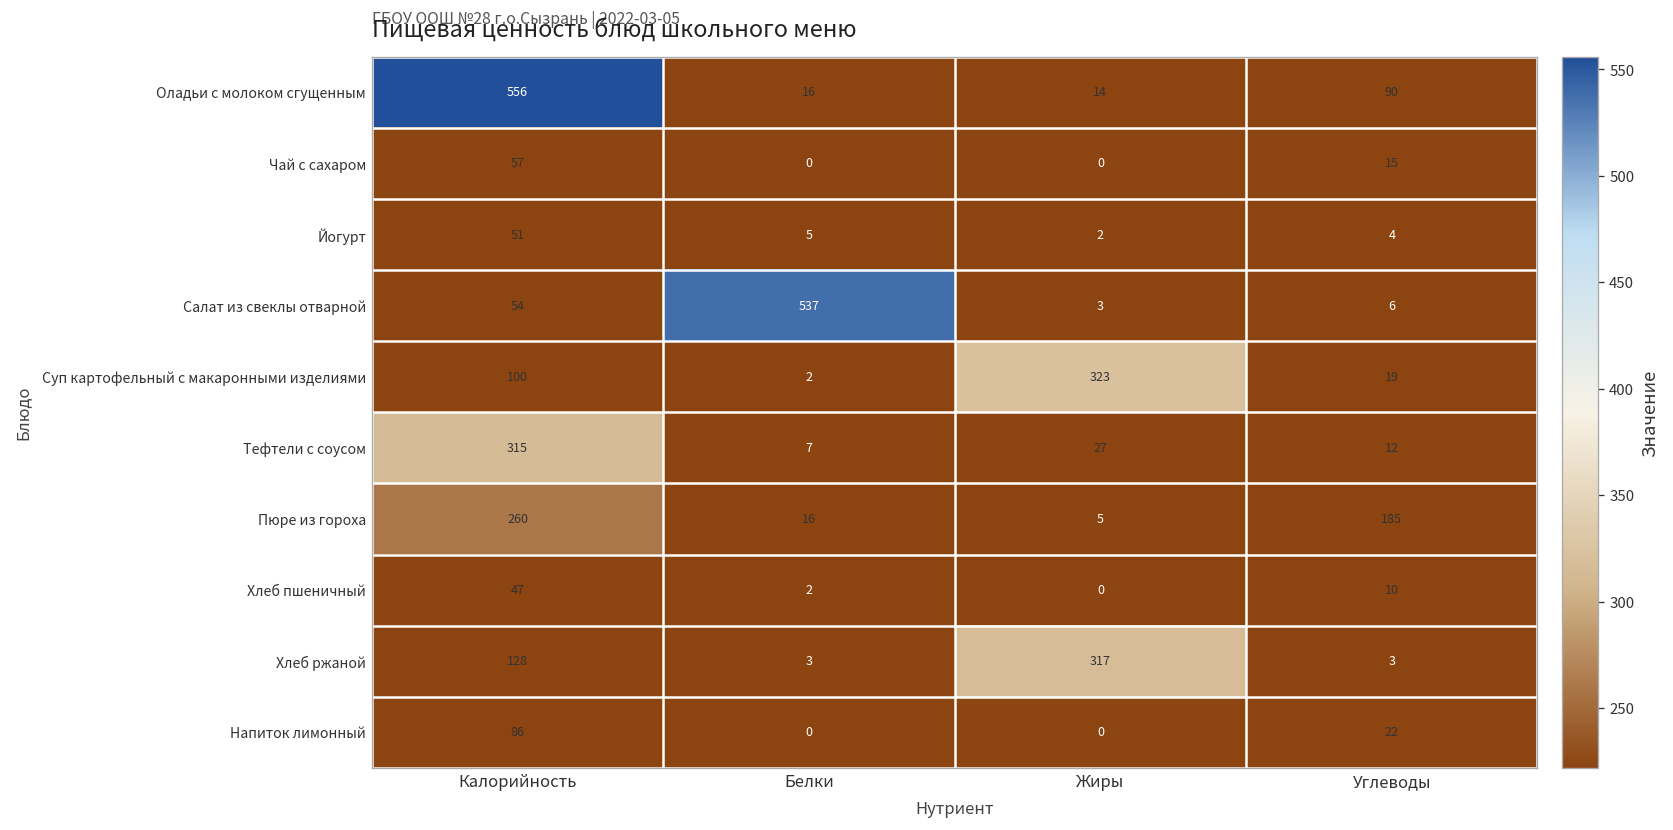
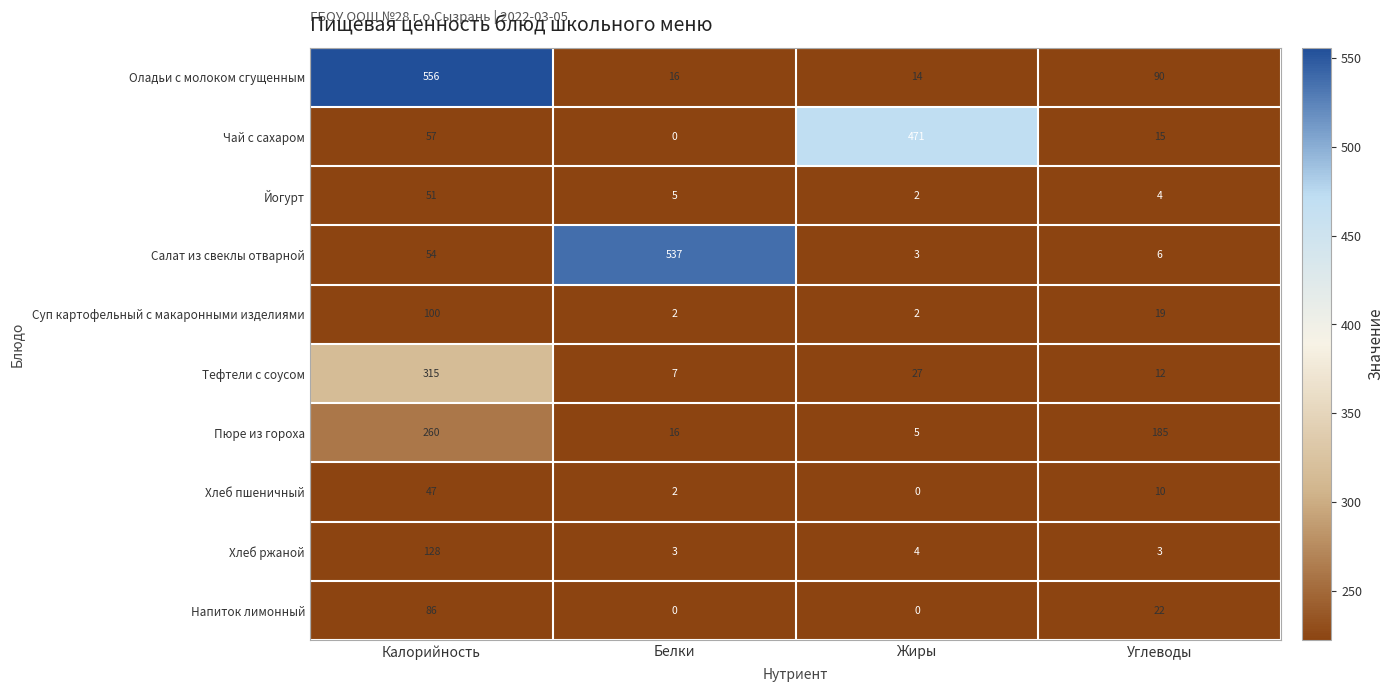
  {
    "Оладьи с молоком сгущенным": {
      "Калорийность": 556,
      "Белки": 16,
      "Жиры": 14,
      "Углеводы": 90
    },
    "Чай с сахаром": {
      "Калорийность": 57,
      "Белки": 0,
-     "Жиры": 0,
+     "Жиры": 471,
      "Углеводы": 15
    },
    "Йогурт": {
      "Калорийность": 51,
      "Белки": 5,
      "Жиры": 2,
      "Углеводы": 4
    },
    "Салат из свеклы отварной": {
      "Калорийность": 54,
      "Белки": 537,
      "Жиры": 3,
      "Углеводы": 6
    },
    "Суп картофельный с макаронными изделиями": {
      "Калорийность": 100,
      "Белки": 2,
-     "Жиры": 323,
+     "Жиры": 2,
      "Углеводы": 19
    },
    "Тефтели с соусом": {
      "Калорийность": 315,
      "Белки": 7,
      "Жиры": 27,
      "Углеводы": 12
    },
    "Пюре из гороха": {
      "Калорийность": 260,
      "Белки": 16,
      "Жиры": 5,
      "Углеводы": 185
    },
    "Хлеб пшеничный": {
      "Калорийность": 47,
      "Белки": 2,
      "Жиры": 0,
      "Углеводы": 10
    },
    "Хлеб ржаной": {
      "Калорийность": 128,
      "Белки": 3,
-     "Жиры": 317,
+     "Жиры": 4,
      "Углеводы": 3
    },
    "Напиток лимонный": {
      "Калорийность": 86,
      "Белки": 0,
      "Жиры": 0,
      "Углеводы": 22
    }
  }
